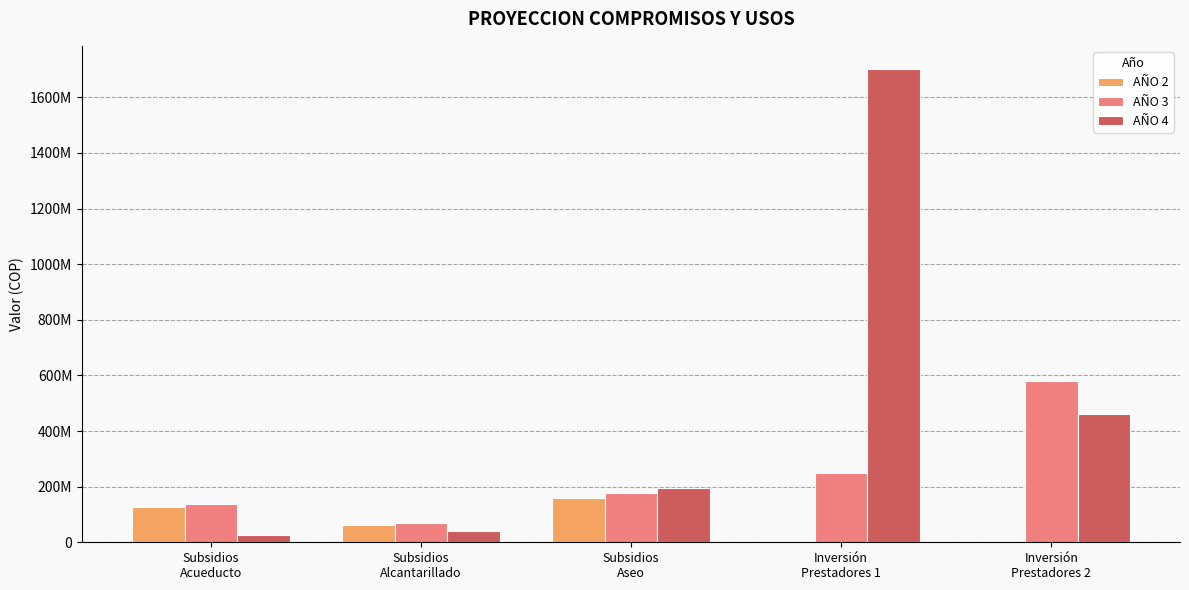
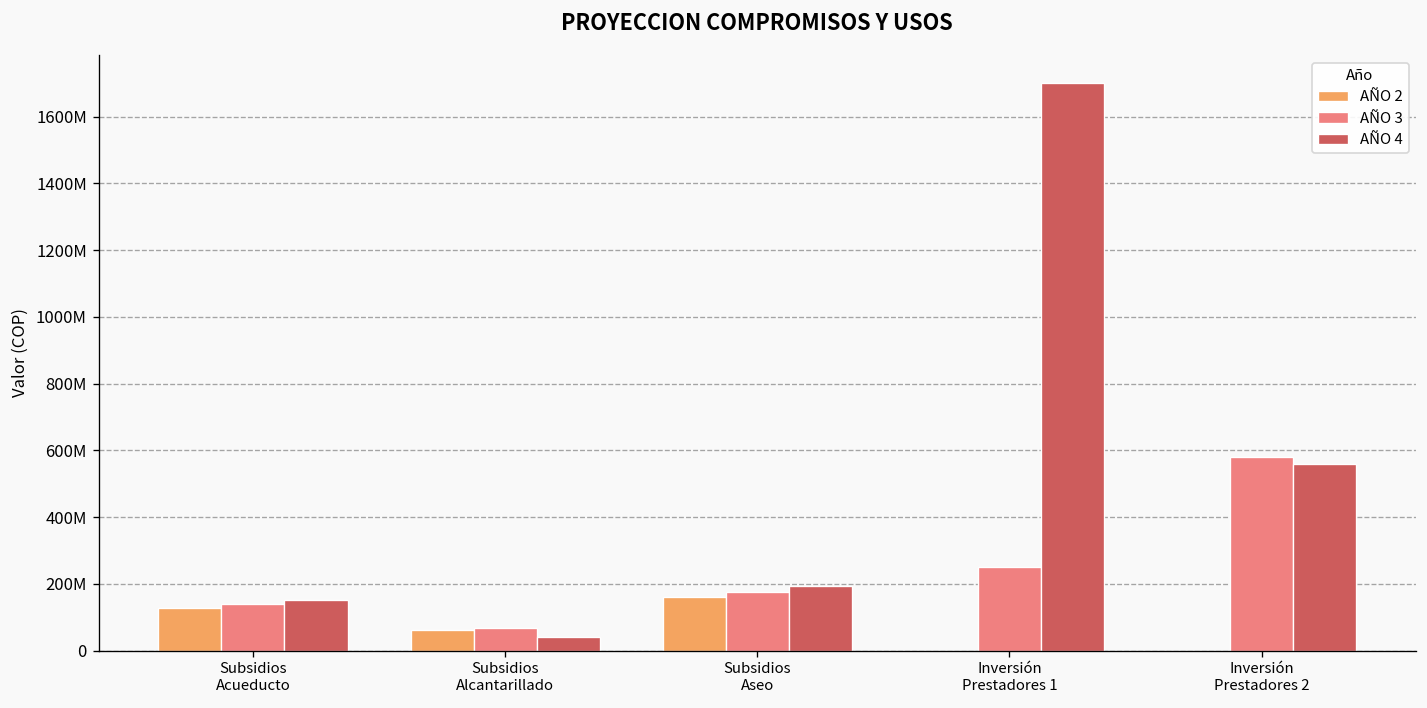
  {
    "AÑO 4": {
-     "Subsidios Acueducto": 30000000,
+     "Subsidios Acueducto": 150000000,
      "Subsidios Alcantarillado": 40000000,
      "Subsidios Aseo": 190000000,
      "Inversión Prestadores 1": 1700000000,
-     "Inversión Prestadores 2": 460000000
+     "Inversión Prestadores 2": 560000000
    }
  }
